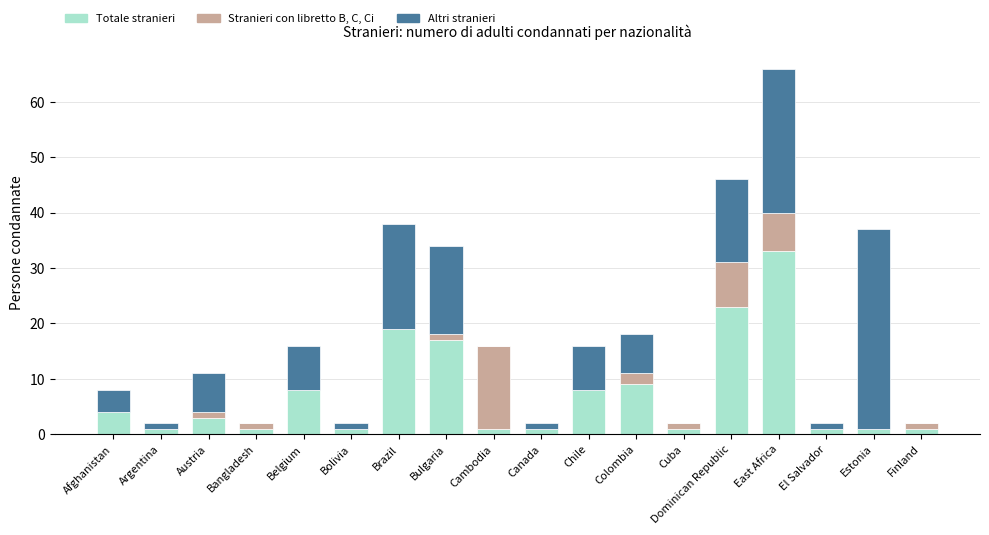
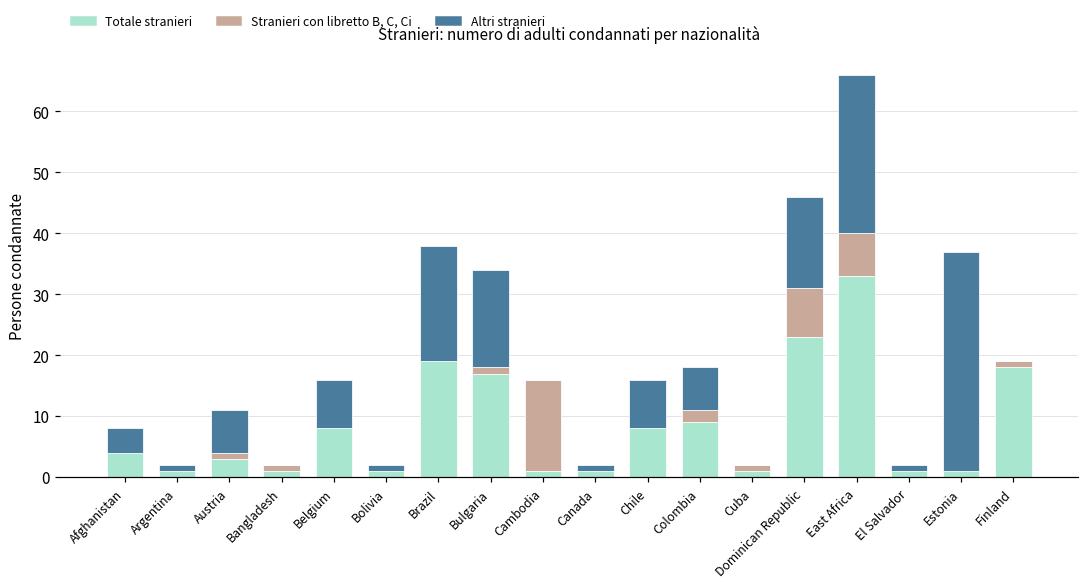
  {
    "Totale stranieri": {
      "Afghanistan": 4,
      "Argentina": 1,
      "Austria": 3,
      "Bangladesh": 1,
      "Belgium": 8,
      "Bolivia": 1,
      "Brazil": 19,
      "Bulgaria": 17,
      "Cambodia": 1,
      "Canada": 1,
      "Chile": 8,
      "Colombia": 9,
      "Cuba": 1,
      "Dominican Republic": 23,
      "East Africa": 33,
      "El Salvador": 1,
      "Estonia": 1,
-     "Finland": 1
+     "Finland": 18
    },
    "Stranieri con libretto B, C, Ci": {
      "Afghanistan": 0,
      "Argentina": 0,
      "Austria": 1,
      "Bangladesh": 1,
      "Belgium": 0,
      "Bolivia": 0,
      "Brazil": 0,
      "Bulgaria": 1,
      "Cambodia": 15,
      "Canada": 0,
      "Chile": 0,
      "Colombia": 2,
      "Cuba": 1,
      "Dominican Republic": 8,
      "East Africa": 7,
      "El Salvador": 0,
      "Estonia": 0,
      "Finland": 1
    },
    "Altri stranieri": {
      "Afghanistan": 4,
      "Argentina": 1,
      "Austria": 7,
      "Bangladesh": 0,
      "Belgium": 8,
      "Bolivia": 1,
      "Brazil": 19,
      "Bulgaria": 16,
      "Cambodia": 0,
      "Canada": 1,
      "Chile": 8,
      "Colombia": 7,
      "Cuba": 0,
      "Dominican Republic": 15,
      "East Africa": 26,
      "El Salvador": 1,
      "Estonia": 36,
      "Finland": 0
    }
  }
